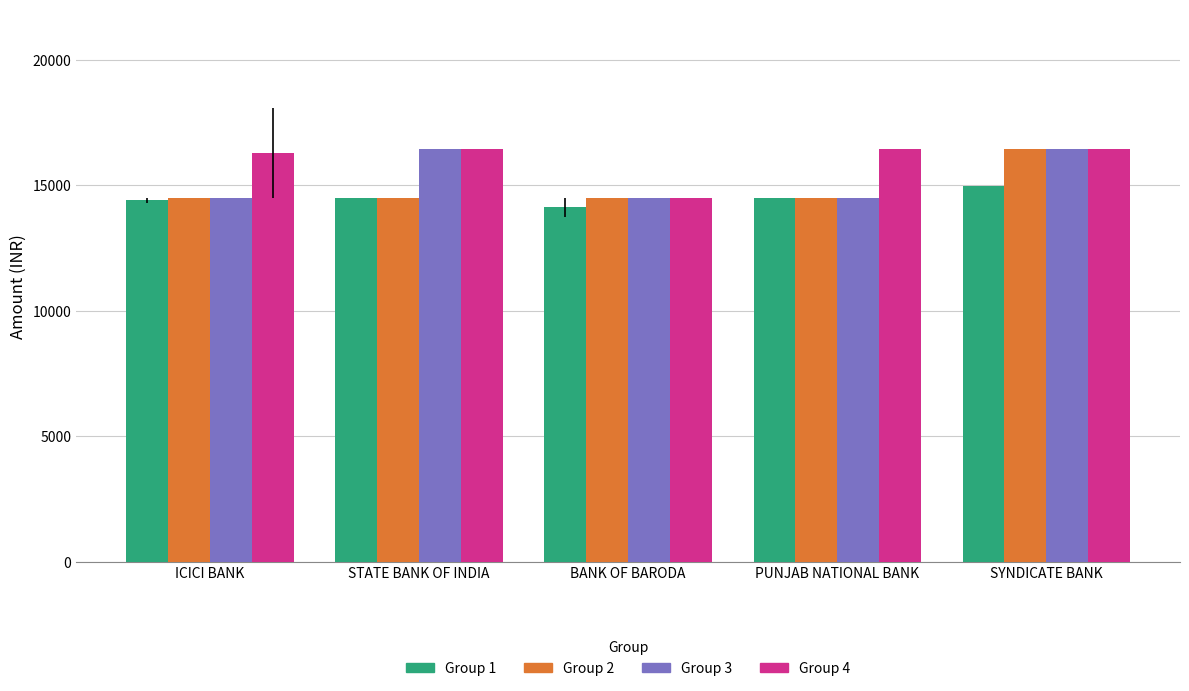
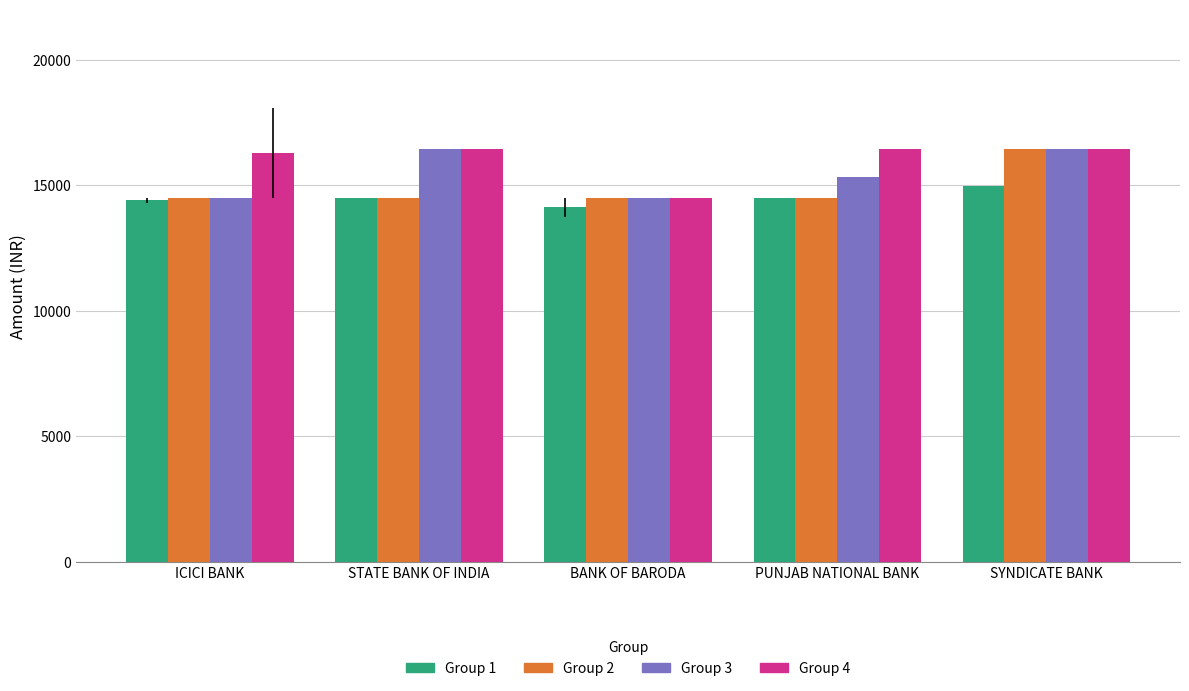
  {
    "Group 1": {
      "ICICI BANK": 14400,
      "STATE BANK OF INDIA": 14500,
      "BANK OF BARODA": 14100,
      "PUNJAB NATIONAL BANK": 14500,
      "SYNDICATE BANK": 15000
    },
    "Group 2": {
      "ICICI BANK": 14500,
      "STATE BANK OF INDIA": 14500,
      "BANK OF BARODA": 14500,
      "PUNJAB NATIONAL BANK": 14500,
      "SYNDICATE BANK": 16400
    },
    "Group 3": {
      "ICICI BANK": 14500,
      "STATE BANK OF INDIA": 16400,
      "BANK OF BARODA": 14500,
-     "PUNJAB NATIONAL BANK": 14500,
+     "PUNJAB NATIONAL BANK": 15300,
      "SYNDICATE BANK": 16400
    },
    "Group 4": {
      "ICICI BANK": 16300,
      "STATE BANK OF INDIA": 16400,
      "BANK OF BARODA": 14500,
      "PUNJAB NATIONAL BANK": 16400,
      "SYNDICATE BANK": 16400
    }
  }
